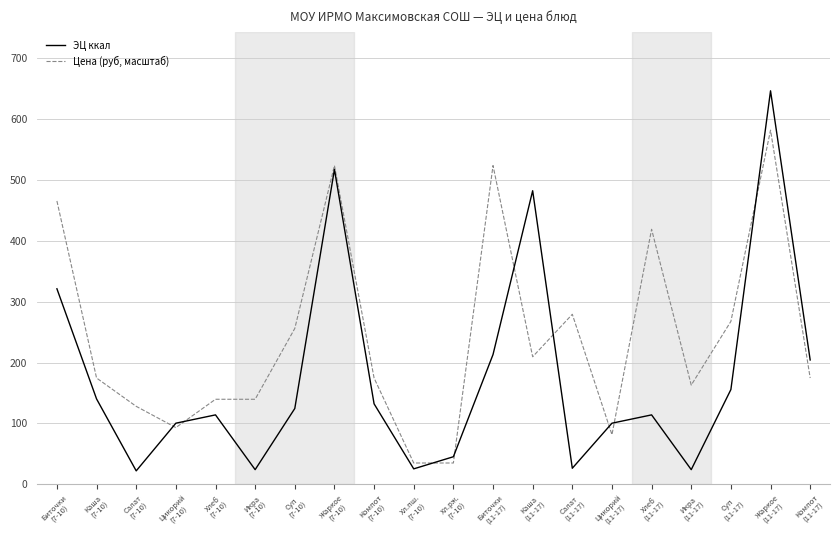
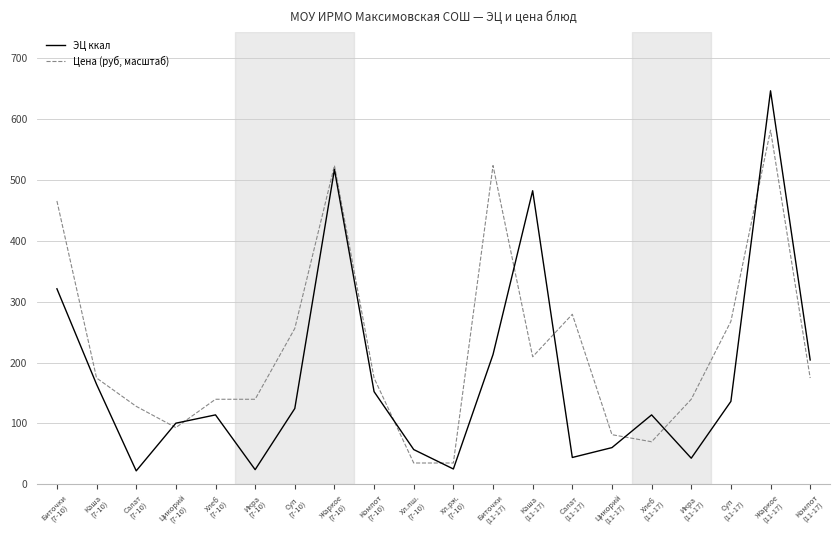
  {
    "ЭЦ ккал": {
      "Биточки (7-10)": 320,
-     "Каша (7-10)": 140,
+     "Каша (7-10)": 160,
      "Салат (7-10)": 20,
      "Цикорий (7-10)": 100,
      "Хлеб (7-10)": 110,
      "Икра (7-10)": 20,
      "Суп (7-10)": 120,
      "Жаркое (7-10)": 520,
-     "Компот (7-10)": 130,
-     "Хл.пш. (7-10)": 30,
-     "Хл.рж. (7-10)": 50,
+     "Компот (7-10)": 150,
+     "Хл.пш. (7-10)": 60,
+     "Хл.рж. (7-10)": 30,
      "Биточки (11-17)": 210,
      "Каша (11-17)": 480,
-     "Салат (11-17)": 30,
-     "Цикорий (11-17)": 100,
+     "Салат (11-17)": 40,
+     "Цикорий (11-17)": 60,
      "Хлеб (11-17)": 110,
-     "Икра (11-17)": 20,
-     "Суп (11-17)": 160,
+     "Икра (11-17)": 40,
+     "Суп (11-17)": 140,
      "Жаркое (11-17)": 650,
      "Компот (11-17)": 200
    },
    "Цена (руб, масштаб)": {
      "Биточки (7-10)": 470,
      "Каша (7-10)": 170,
      "Салат (7-10)": 130,
      "Цикорий (7-10)": 90,
      "Хлеб (7-10)": 140,
      "Икра (7-10)": 140,
      "Суп (7-10)": 260,
      "Жаркое (7-10)": 520,
      "Компот (7-10)": 170,
      "Хл.пш. (7-10)": 30,
      "Хл.рж. (7-10)": 30,
      "Биточки (11-17)": 520,
      "Каша (11-17)": 210,
      "Салат (11-17)": 280,
      "Цикорий (11-17)": 80,
-     "Хлеб (11-17)": 420,
-     "Икра (11-17)": 160,
+     "Хлеб (11-17)": 70,
+     "Икра (11-17)": 140,
      "Суп (11-17)": 270,
      "Жаркое (11-17)": 580,
      "Компот (11-17)": 170
    }
  }
